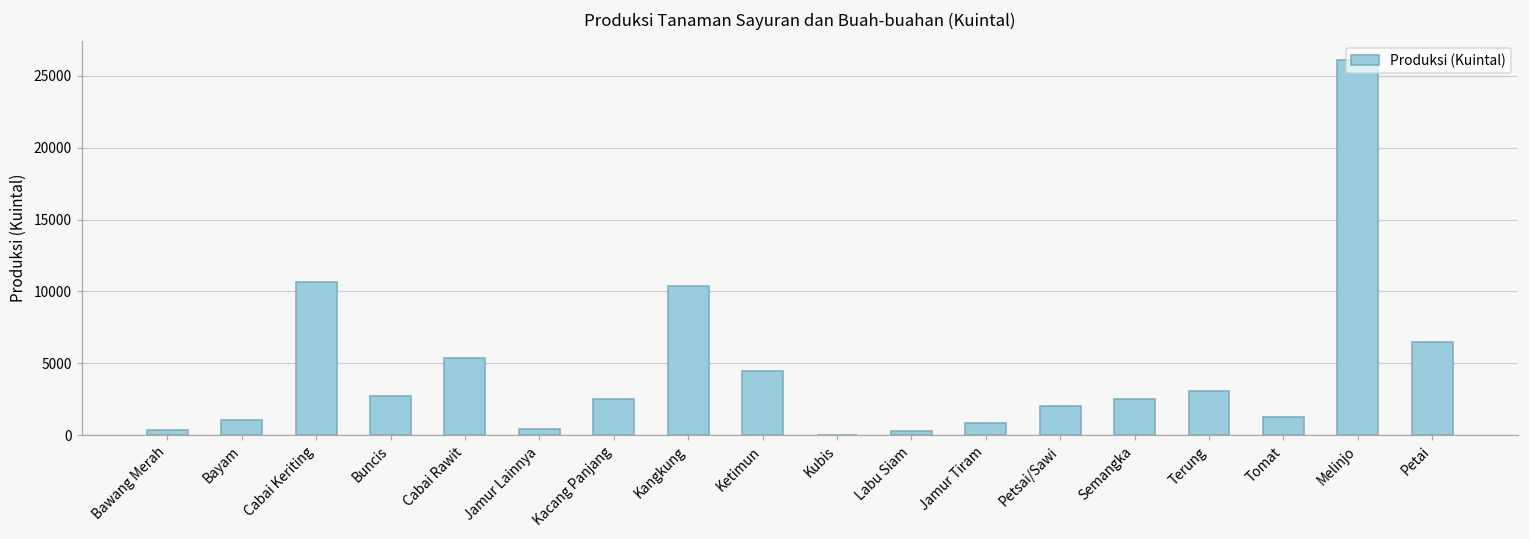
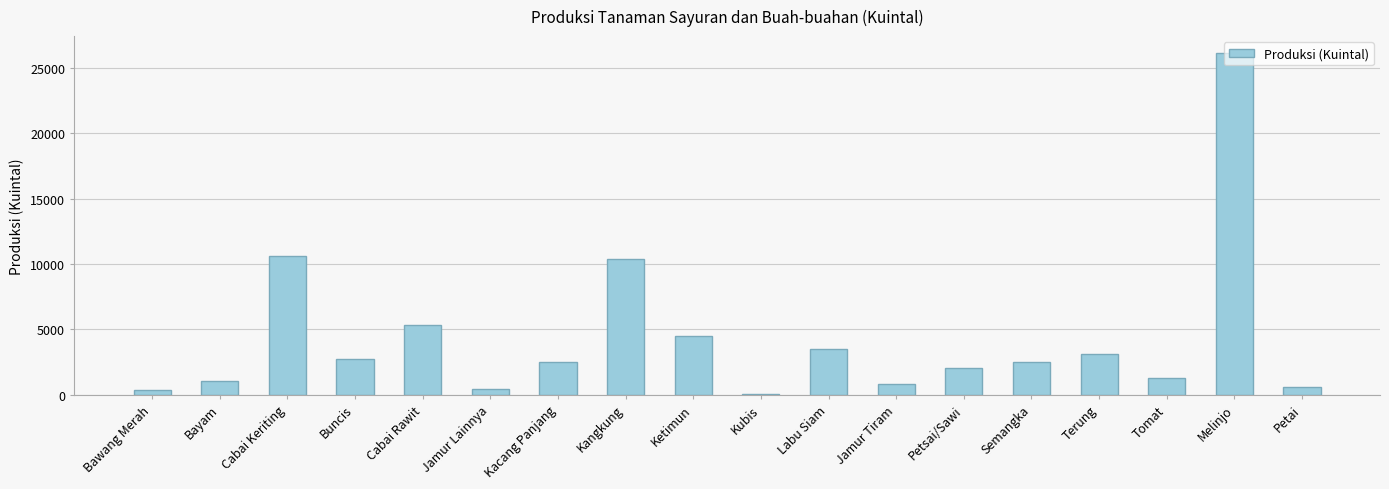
  {
    "Bawang Merah": 400,
    "Bayam": 1000,
    "Cabai Keriting": 10600,
    "Buncis": 2800,
    "Cabai Rawit": 5400,
    "Jamur Lainnya": 400,
    "Kacang Panjang": 2500,
    "Kangkung": 10400,
    "Ketimun": 4500,
-   "Labu Siam": 300,
+   "Labu Siam": 3500,
    "Jamur Tiram": 800,
    "Petsai/Sawi": 2000,
    "Semangka": 2500,
    "Terung": 3100,
    "Tomat": 1300,
-   "Petai": 6500
+   "Petai": 600
  }
